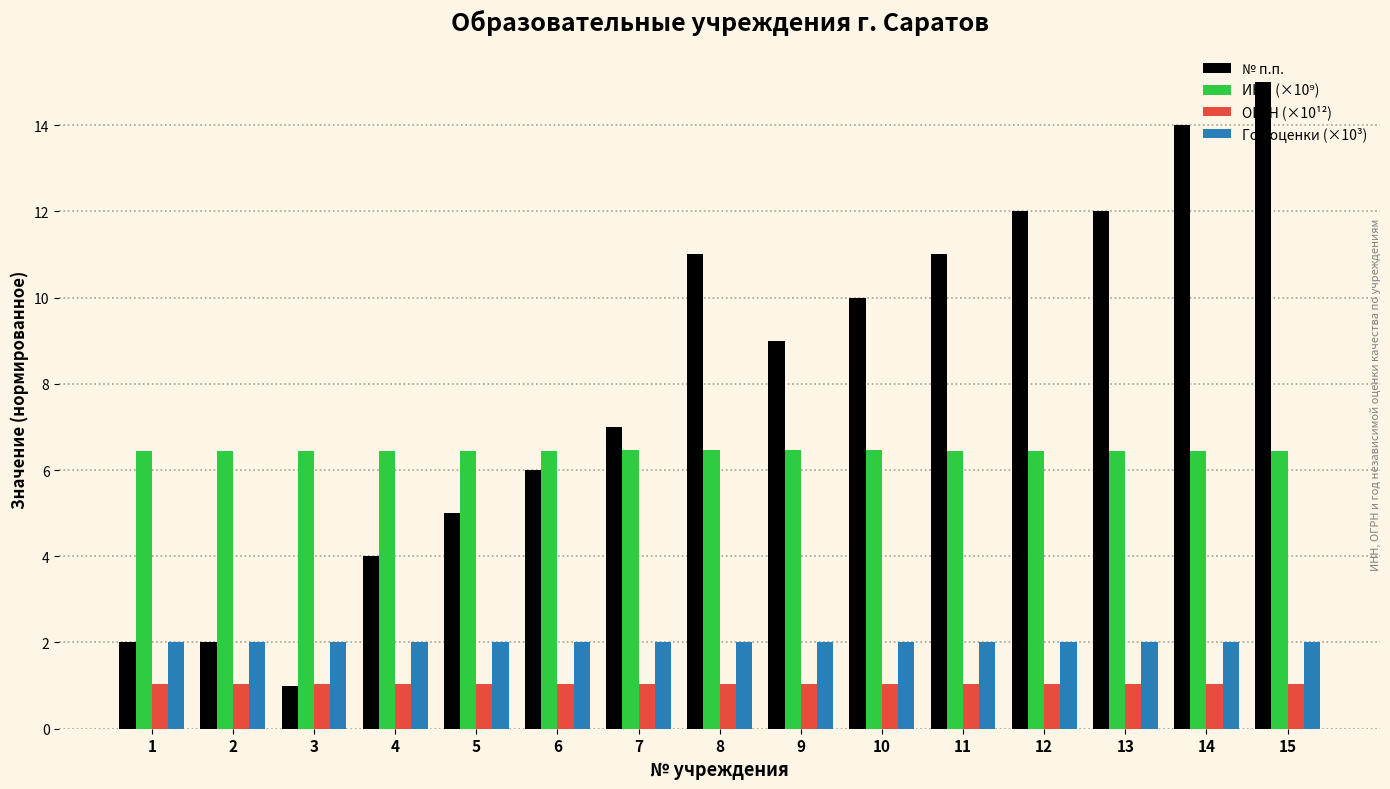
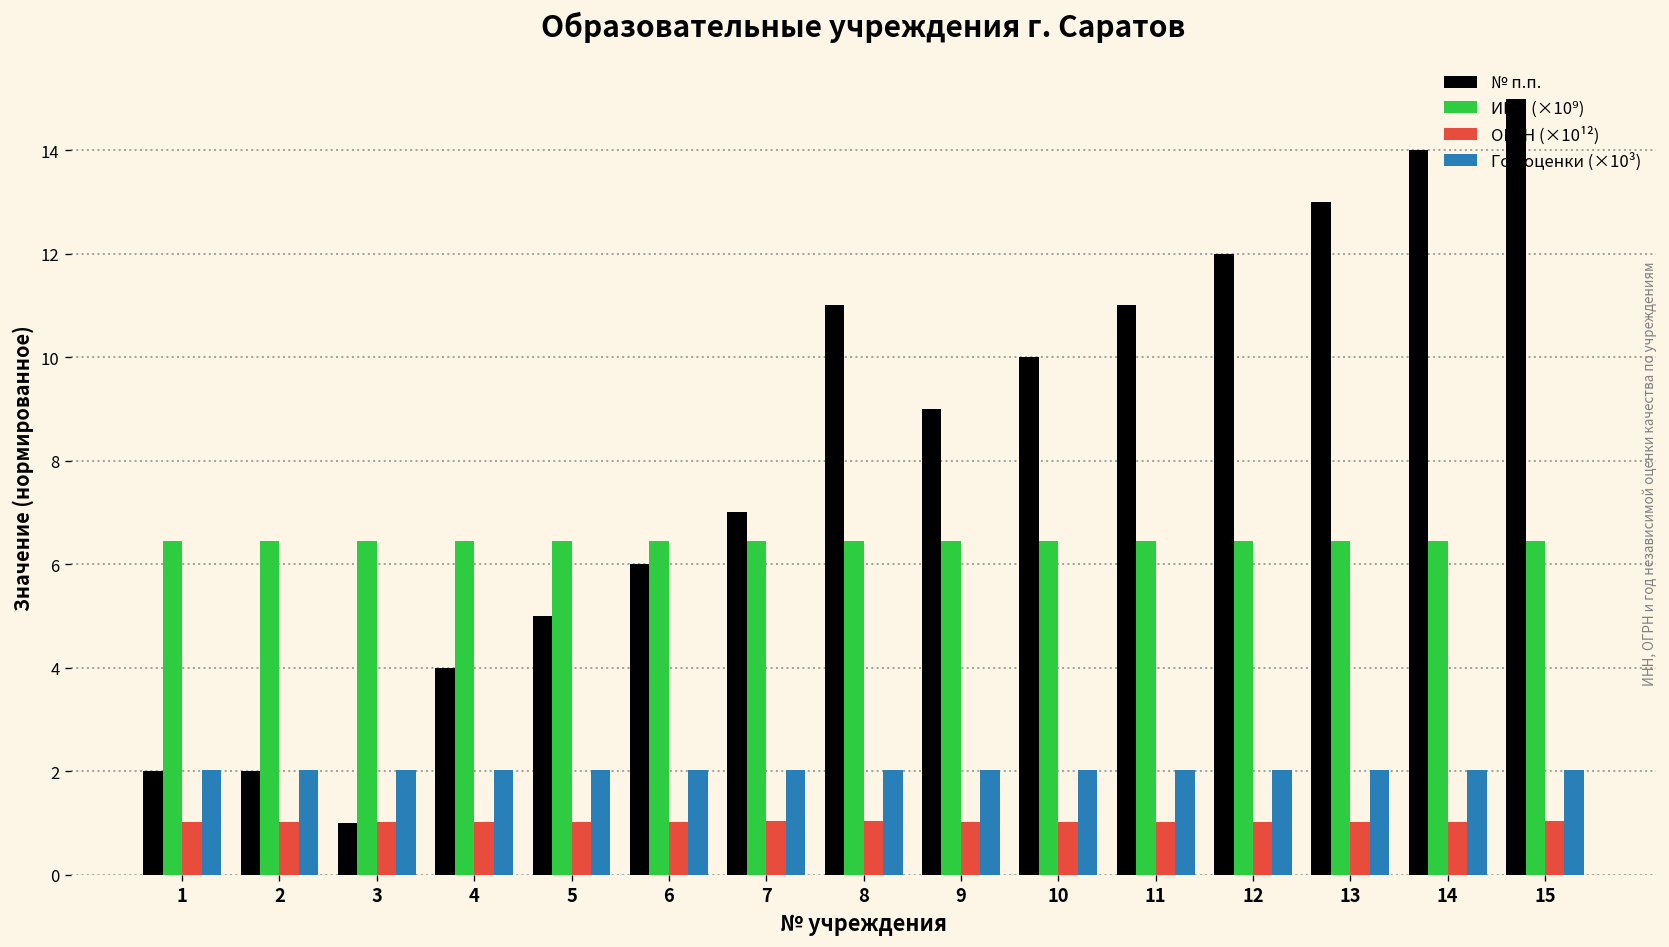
  {
    "№ п.п.": {
      "1": 2,
      "2": 2,
      "3": 1,
      "4": 4,
      "5": 5,
      "6": 6,
      "7": 7,
      "8": 11,
      "9": 9,
      "10": 10,
      "11": 11,
      "12": 12,
-     "13": 12,
+     "13": 13,
      "14": 14,
      "15": 15
    },
    "ИНН (×10⁹)": {
      "1": 6.5,
      "2": 6.5,
      "3": 6.5,
      "4": 6.5,
      "5": 6.5,
      "6": 6.5,
      "7": 6.5,
      "8": 6.5,
      "9": 6.5,
      "10": 6.5,
      "11": 6.5,
      "12": 6.5,
      "13": 6.5,
      "14": 6.5,
      "15": 6.5
    },
    "ОГРН (×10¹²)": {
      "1": 1,
      "2": 1,
      "3": 1,
      "4": 1,
      "5": 1,
      "6": 1,
      "7": 1,
      "8": 1,
      "9": 1,
      "10": 1,
      "11": 1,
      "12": 1,
      "13": 1,
      "14": 1,
      "15": 1
    },
    "Год оценки (×10³)": {
      "1": 2,
      "2": 2,
      "3": 2,
      "4": 2,
      "5": 2,
      "6": 2,
      "7": 2,
      "8": 2,
      "9": 2,
      "10": 2,
      "11": 2,
      "12": 2,
      "13": 2,
      "14": 2,
      "15": 2
    }
  }
